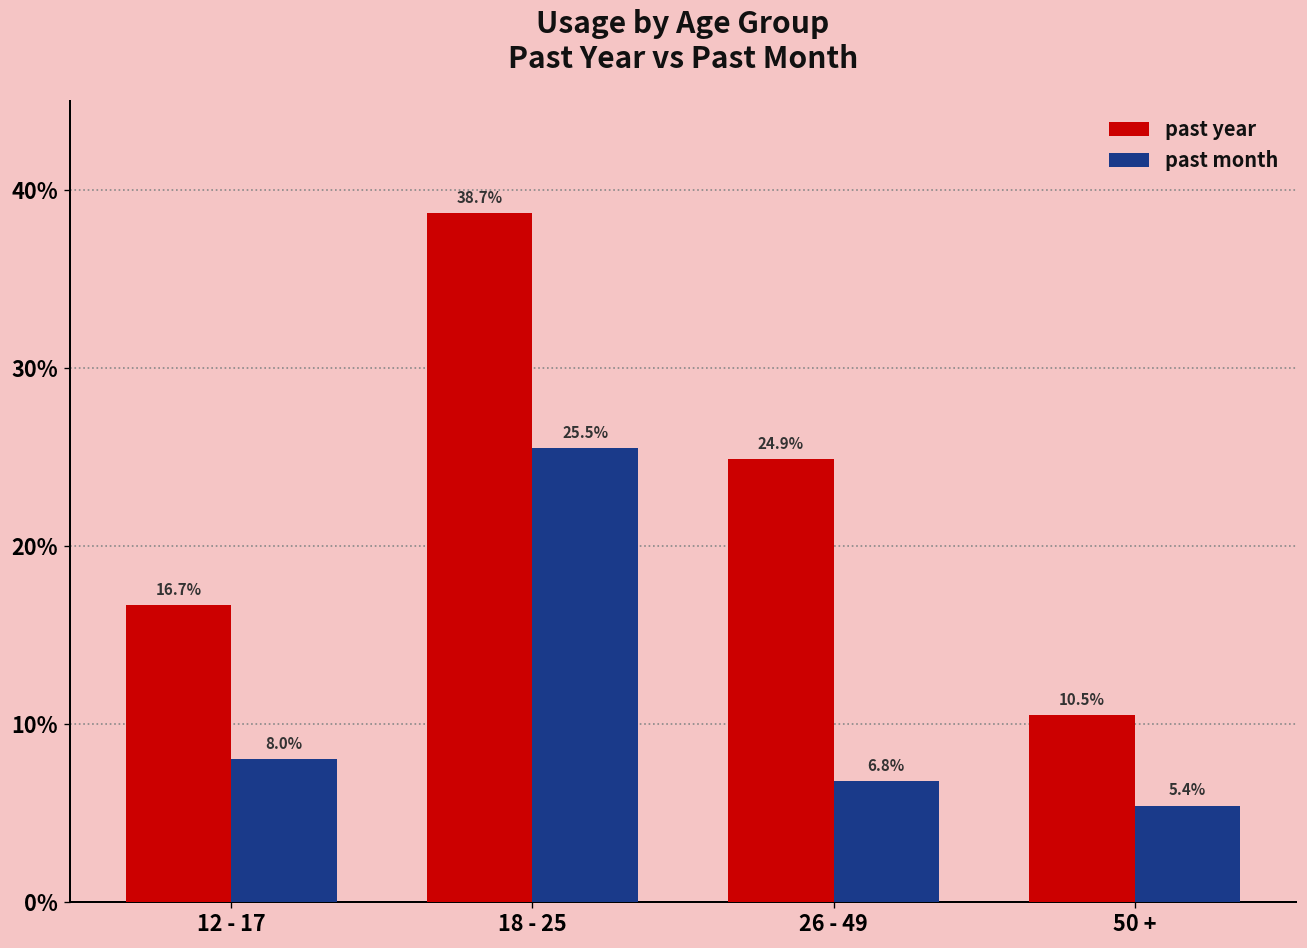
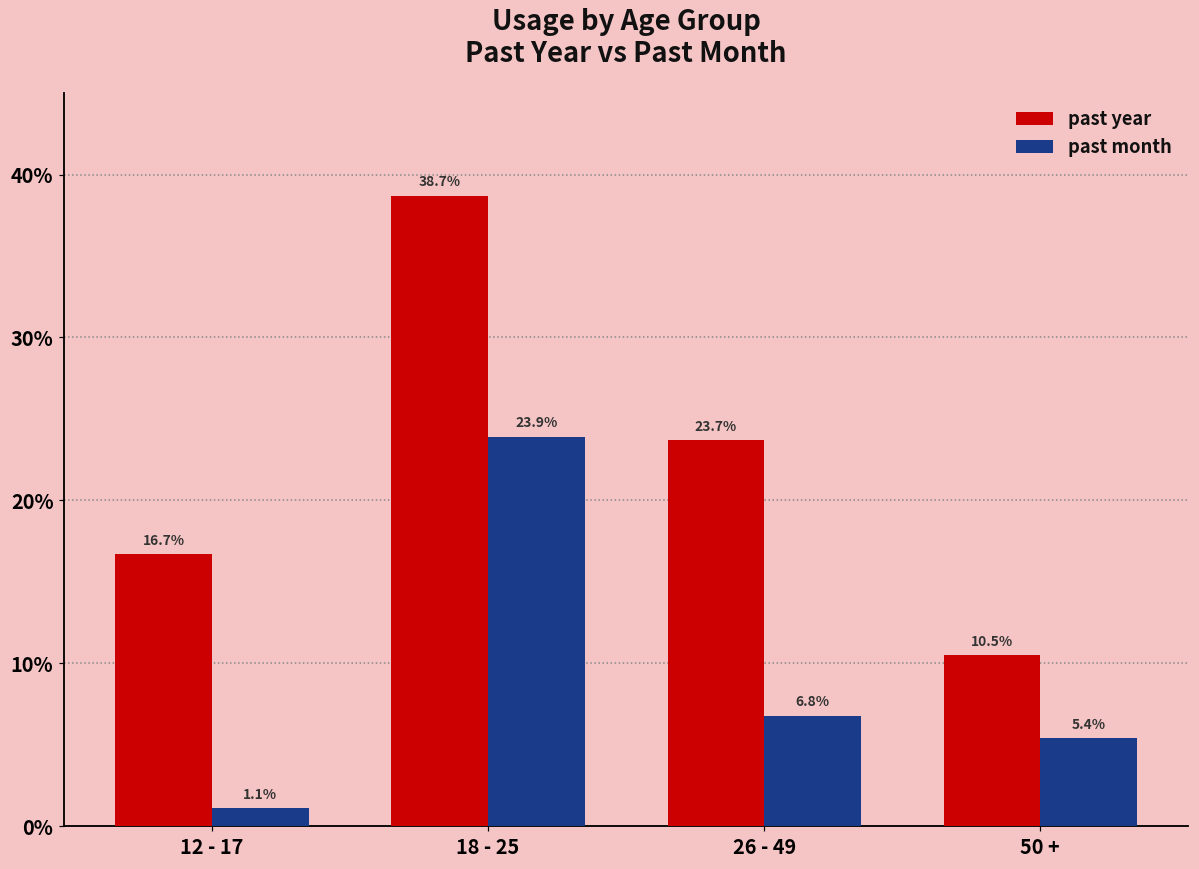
  {
    "past year": {
      "12 - 17": "16.7%",
      "18 - 25": "38.7%",
-     "26 - 49": "24.9%",
+     "26 - 49": "23.7%",
      "50 +": "10.5%"
    },
    "past month": {
-     "12 - 17": "8.0%",
-     "18 - 25": "25.5%",
+     "12 - 17": "1.1%",
+     "18 - 25": "23.9%",
      "26 - 49": "6.8%",
      "50 +": "5.4%"
    }
  }
